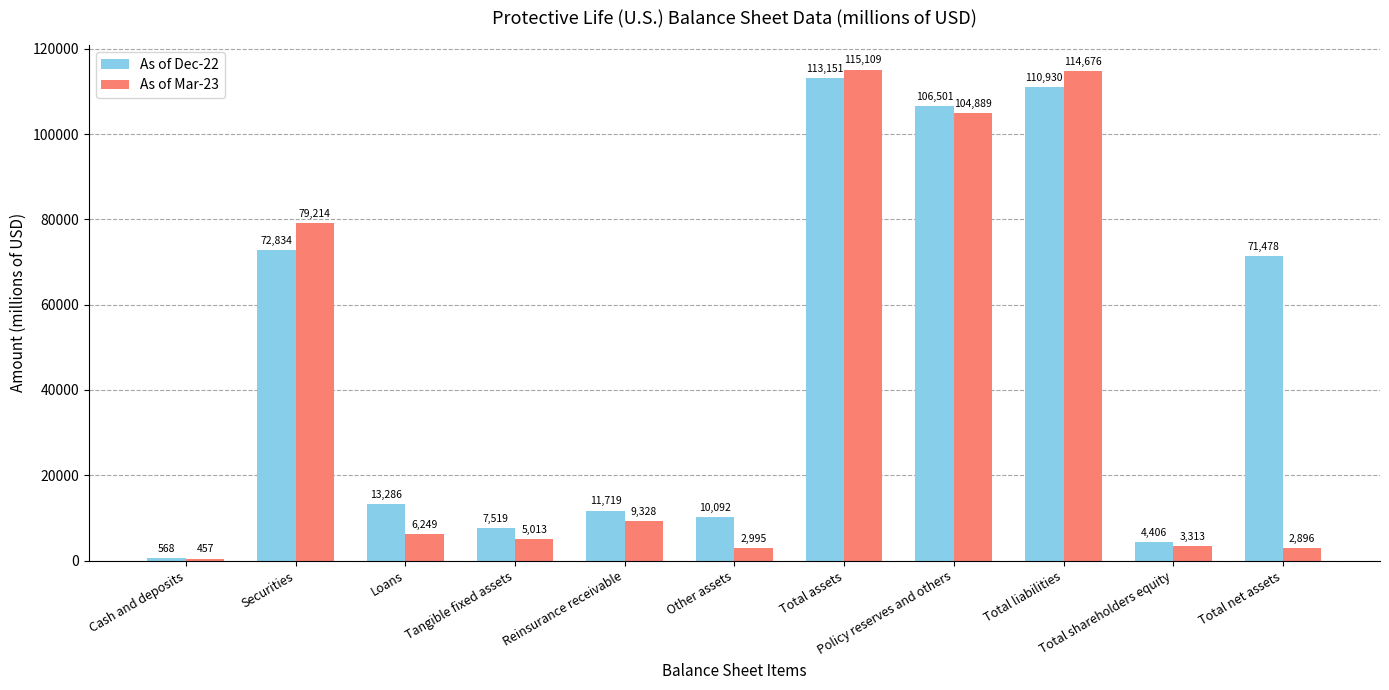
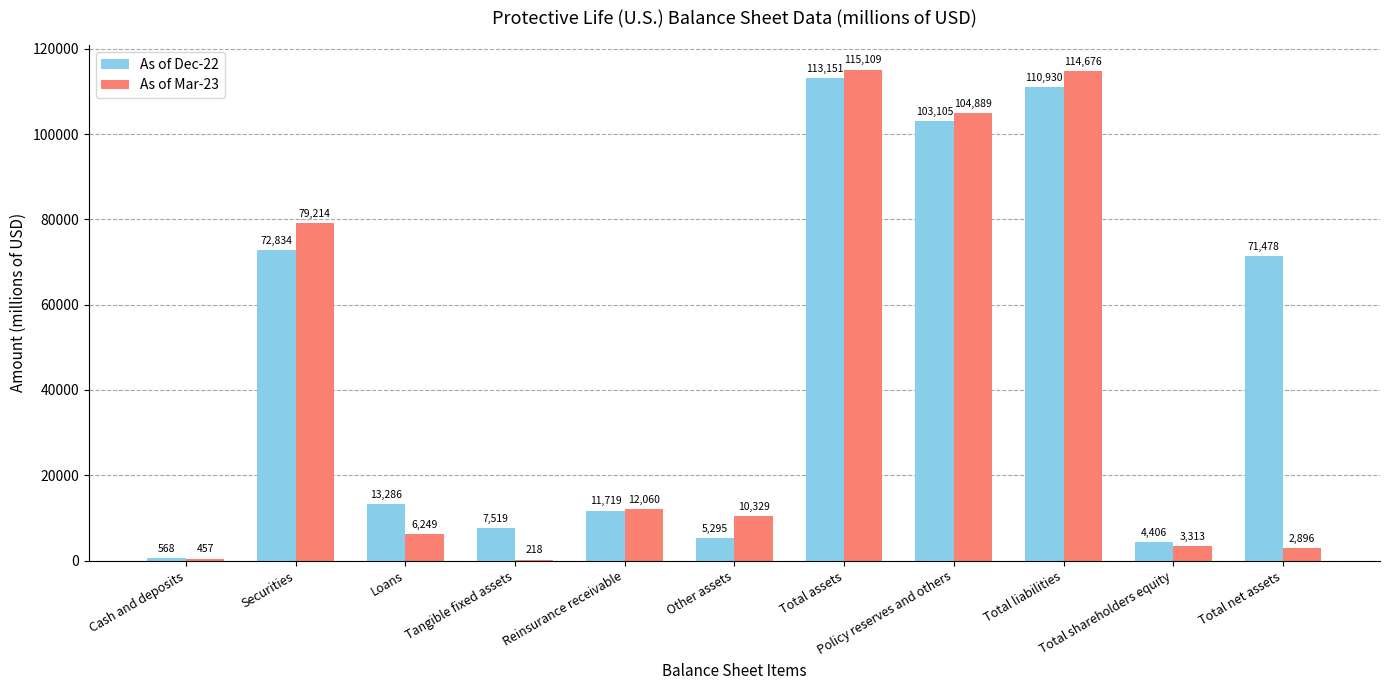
  {
    "As of Dec-22": {
      "Cash and deposits": "568",
      "Securities": "72,834",
      "Loans": "13,286",
      "Tangible fixed assets": "7,519",
      "Reinsurance receivable": "11,719",
-     "Other assets": "10,092",
+     "Other assets": "5,295",
      "Total assets": "113,151",
-     "Policy reserves and others": "106,501",
+     "Policy reserves and others": "103,105",
      "Total liabilities": "110,930",
      "Total shareholders equity": "4,406",
      "Total net assets": "71,478"
    },
    "As of Mar-23": {
      "Cash and deposits": "457",
      "Securities": "79,214",
      "Loans": "6,249",
-     "Tangible fixed assets": "5,013",
-     "Reinsurance receivable": "9,328",
-     "Other assets": "2,995",
+     "Tangible fixed assets": "218",
+     "Reinsurance receivable": "12,060",
+     "Other assets": "10,329",
      "Total assets": "115,109",
      "Policy reserves and others": "104,889",
      "Total liabilities": "114,676",
      "Total shareholders equity": "3,313",
      "Total net assets": "2,896"
    }
  }
